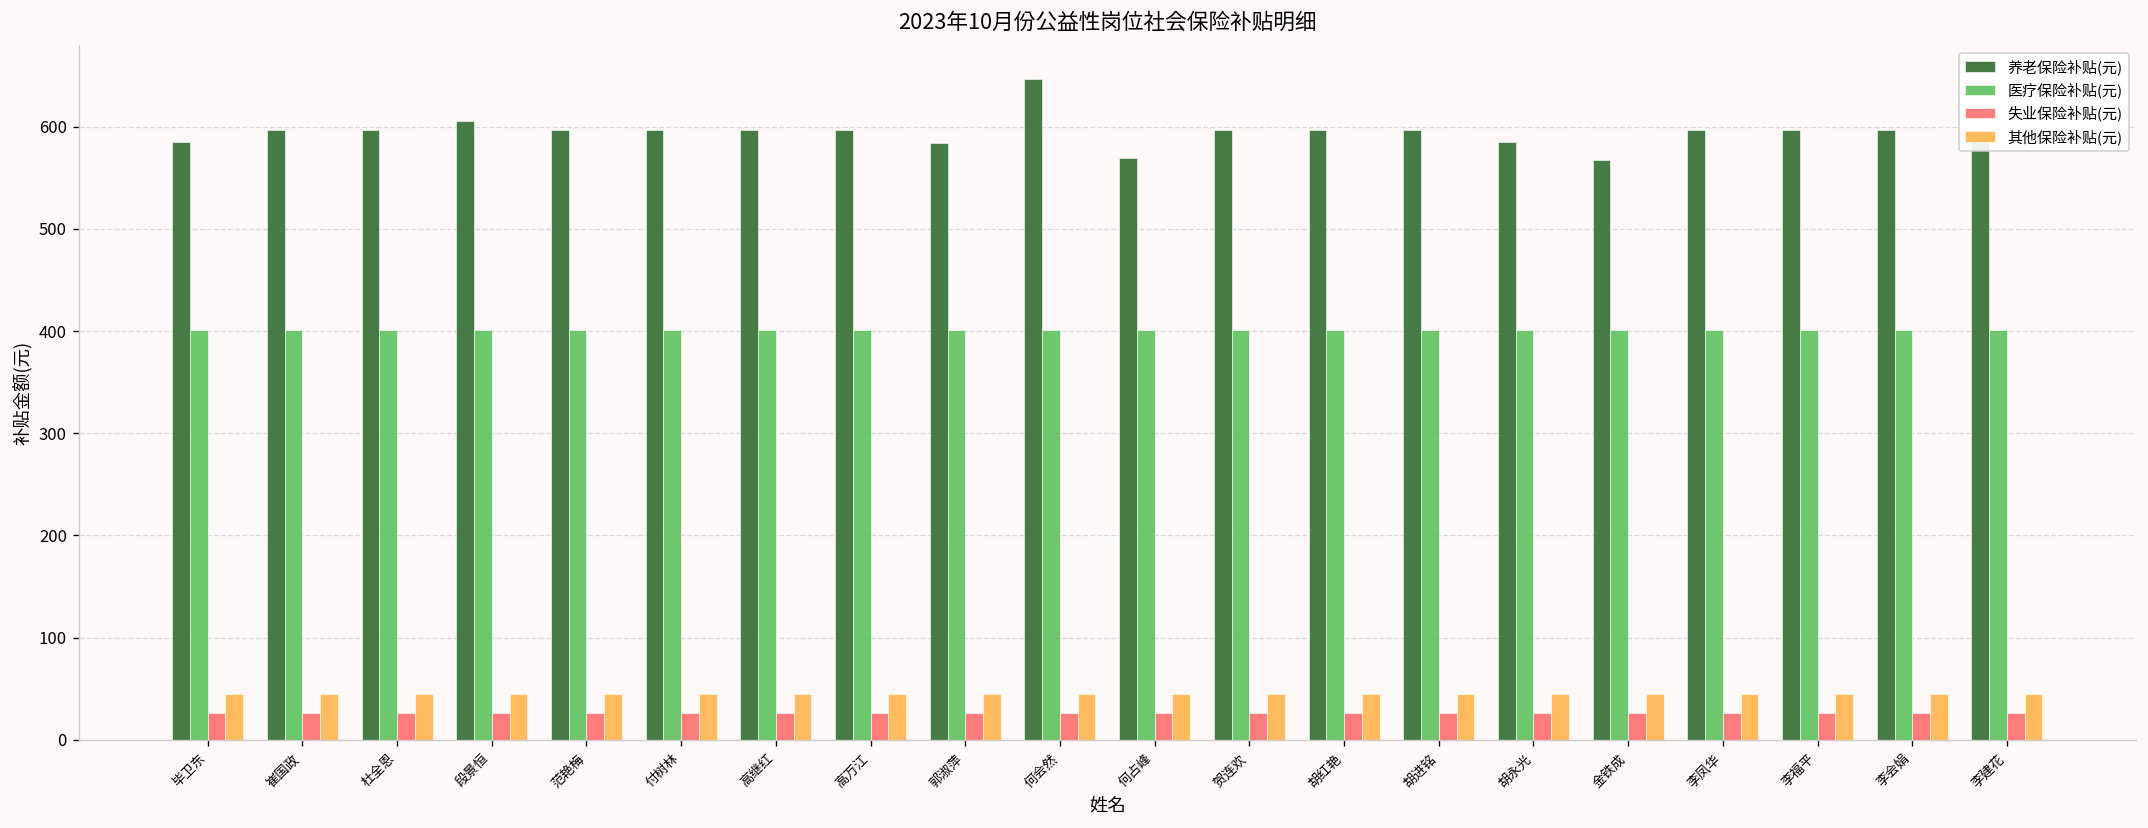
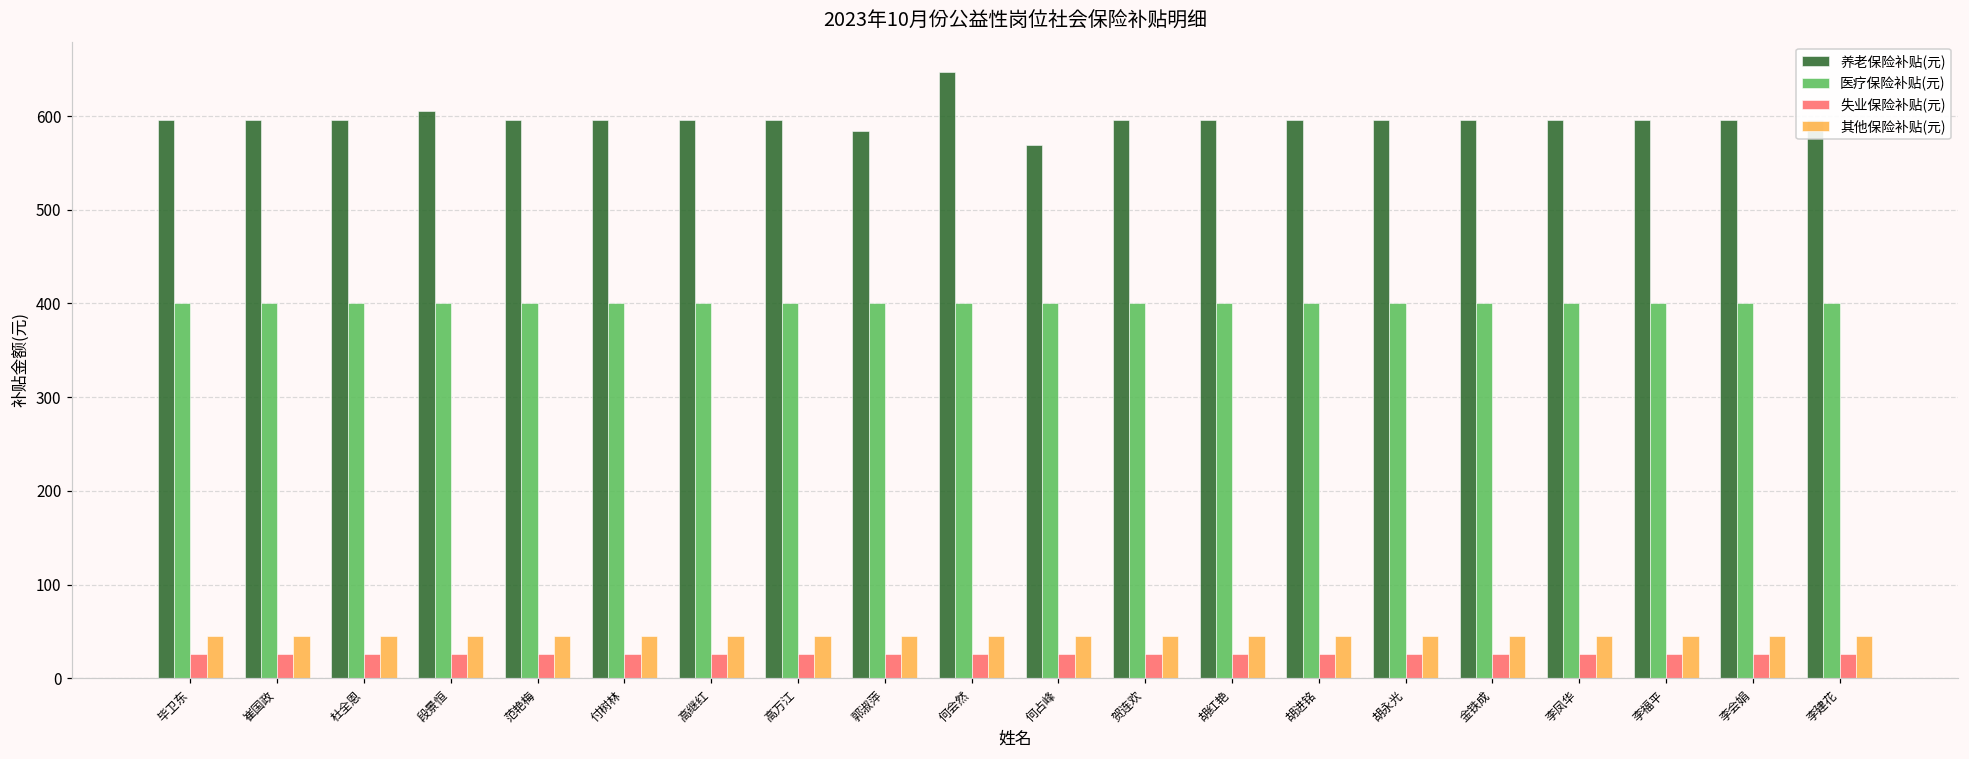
  {
    "养老保险补贴(元)": {
-     "毕卫东": 580,
+     "毕卫东": 600,
      "崔国政": 600,
      "杜全恩": 600,
      "段景恒": 610,
      "范艳梅": 600,
      "付树林": 600,
      "高继红": 600,
      "高万江": 600,
      "郭淑萍": 580,
      "何会然": 650,
      "何占峰": 570,
      "贺连欢": 600,
      "胡红艳": 600,
      "胡进铭": 600,
-     "胡永光": 590,
-     "金铁成": 570,
+     "胡永光": 600,
+     "金铁成": 600,
      "李凤华": 600,
      "李福平": 600,
      "李会娟": 600
    },
    "医疗保险补贴(元)": {
      "毕卫东": 400,
      "崔国政": 400,
      "杜全恩": 400,
      "段景恒": 400,
      "范艳梅": 400,
      "付树林": 400,
      "高继红": 400,
      "高万江": 400,
      "郭淑萍": 400,
      "何会然": 400,
      "何占峰": 400,
      "贺连欢": 400,
      "胡红艳": 400,
      "胡进铭": 400,
      "胡永光": 400,
      "金铁成": 400,
      "李凤华": 400,
      "李福平": 400,
      "李会娟": 400,
      "李建花": 400
    },
    "失业保险补贴(元)": {
      "毕卫东": 30,
      "崔国政": 30,
      "杜全恩": 30,
      "段景恒": 30,
      "范艳梅": 30,
      "付树林": 30,
      "高继红": 30,
      "高万江": 30,
      "郭淑萍": 30,
      "何会然": 30,
      "何占峰": 30,
      "贺连欢": 30,
      "胡红艳": 30,
      "胡进铭": 30,
      "胡永光": 30,
      "金铁成": 30,
      "李凤华": 30,
      "李福平": 30,
      "李会娟": 30,
      "李建花": 30
    },
    "其他保险补贴(元)": {
      "毕卫东": 40,
      "崔国政": 40,
      "杜全恩": 40,
      "段景恒": 40,
      "范艳梅": 40,
      "付树林": 40,
      "高继红": 40,
      "高万江": 40,
      "郭淑萍": 40,
      "何会然": 40,
      "何占峰": 40,
      "贺连欢": 40,
      "胡红艳": 40,
      "胡进铭": 40,
      "胡永光": 40,
      "金铁成": 40,
      "李凤华": 40,
      "李福平": 40,
      "李会娟": 40,
      "李建花": 40
    }
  }
